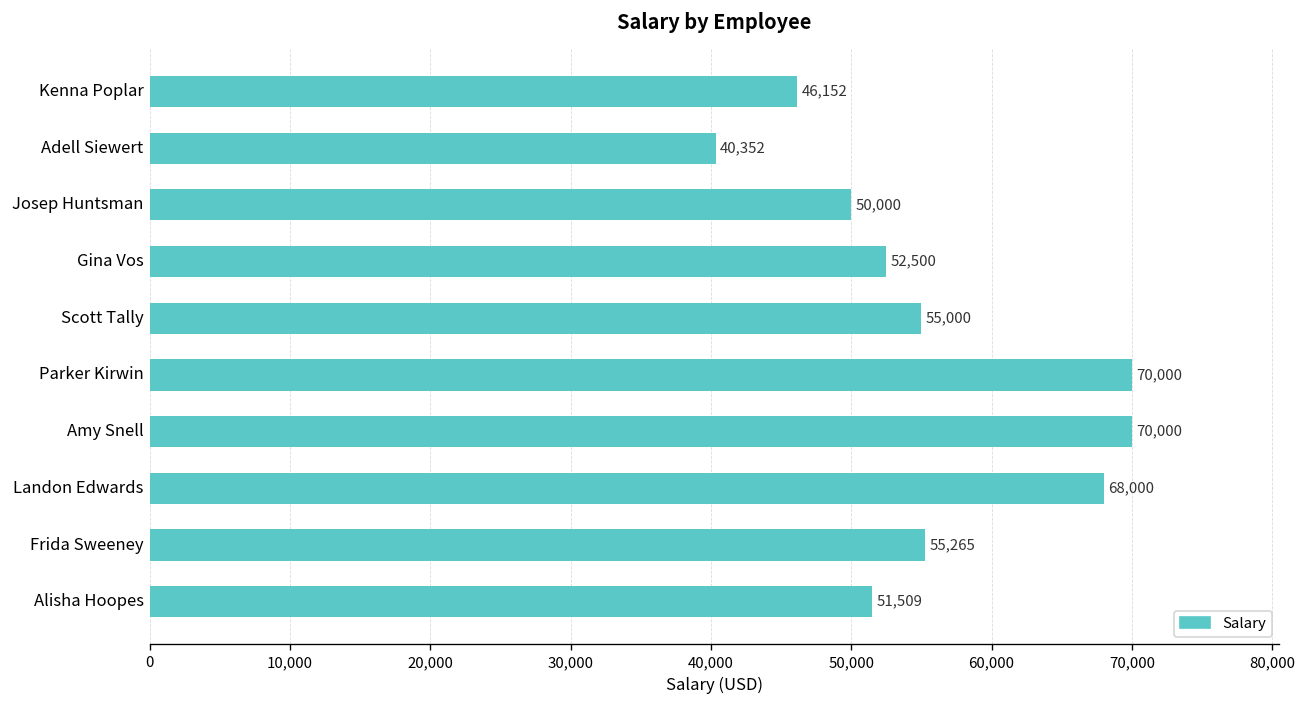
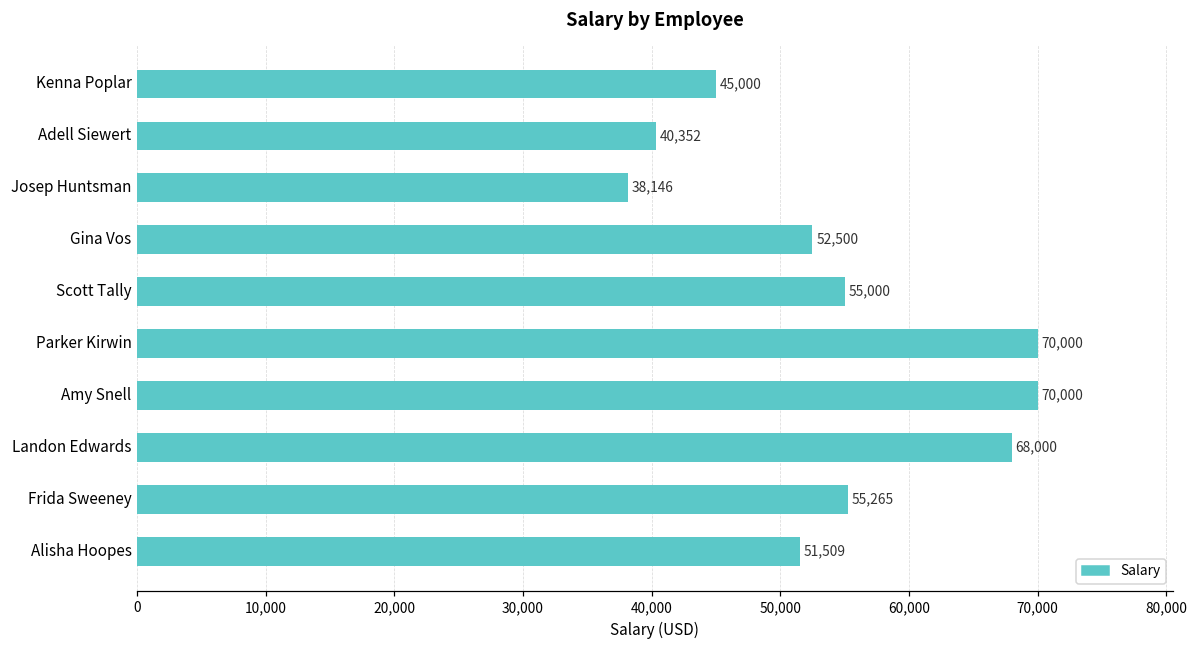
  {
-   "Kenna Poplar": "46,152",
+   "Kenna Poplar": "45,000",
    "Adell Siewert": "40,352",
-   "Josep Huntsman": "50,000",
+   "Josep Huntsman": "38,146",
    "Gina Vos": "52,500",
    "Scott Tally": "55,000",
    "Parker Kirwin": "70,000",
    "Amy Snell": "70,000",
    "Landon Edwards": "68,000",
    "Frida Sweeney": "55,265",
    "Alisha Hoopes": "51,509"
  }
